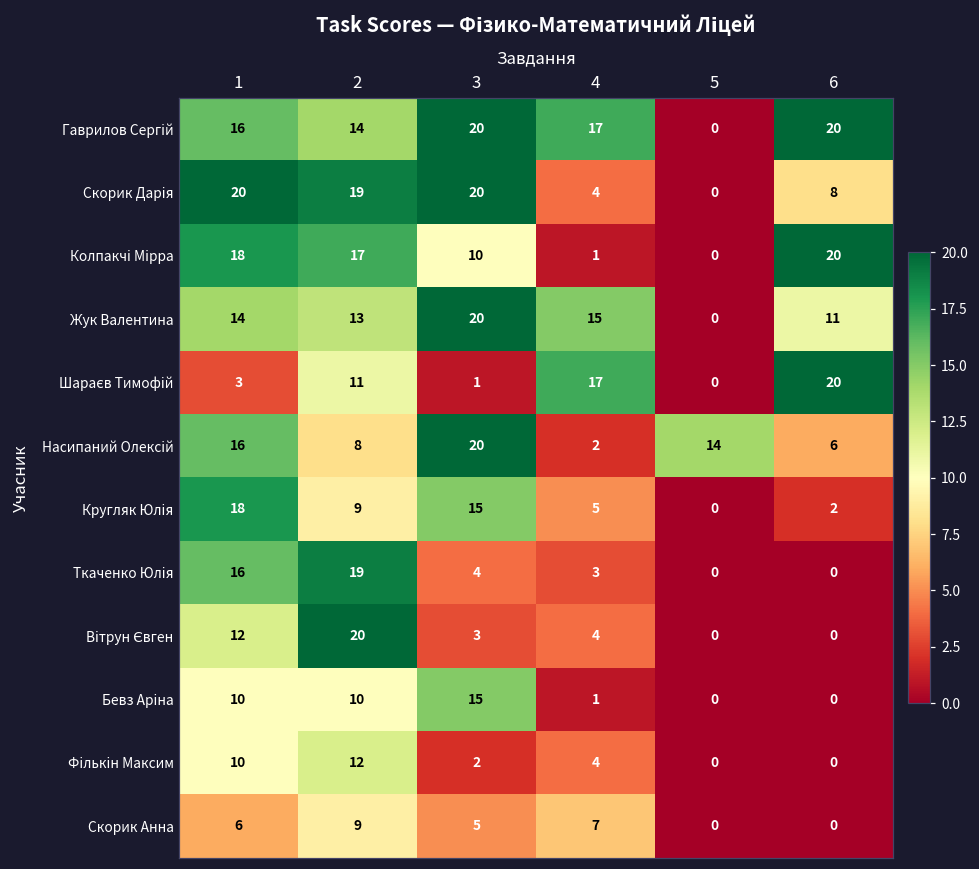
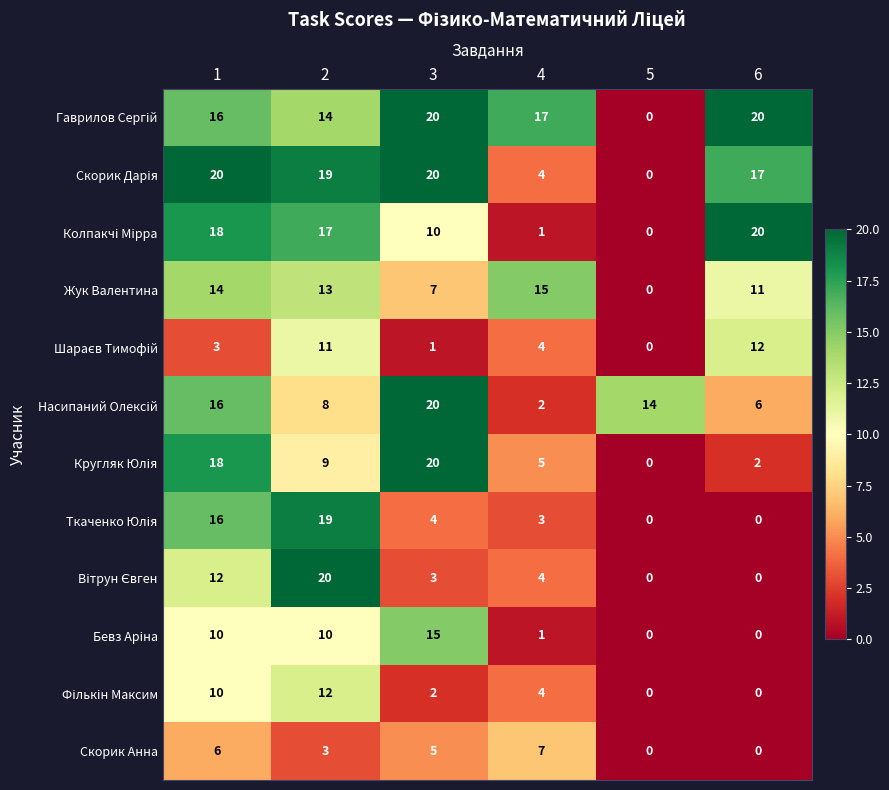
  {
    "Гаврилов Сергій": {
      "1": 16,
      "2": 14,
      "3": 20,
      "4": 17,
      "5": 0,
      "6": 20
    },
    "Скорик Дарія": {
      "1": 20,
      "2": 19,
      "3": 20,
      "4": 4,
      "5": 0,
-     "6": 8
+     "6": 17
    },
    "Колпакчі Мірра": {
      "1": 18,
      "2": 17,
      "3": 10,
      "4": 1,
      "5": 0,
      "6": 20
    },
    "Жук Валентина": {
      "1": 14,
      "2": 13,
-     "3": 20,
+     "3": 7,
      "4": 15,
      "5": 0,
      "6": 11
    },
    "Шараєв Тимофій": {
      "1": 3,
      "2": 11,
      "3": 1,
-     "4": 17,
+     "4": 4,
      "5": 0,
-     "6": 20
+     "6": 12
    },
    "Насипаний Олексій": {
      "1": 16,
      "2": 8,
      "3": 20,
      "4": 2,
      "5": 14,
      "6": 6
    },
    "Кругляк Юлія": {
      "1": 18,
      "2": 9,
-     "3": 15,
+     "3": 20,
      "4": 5,
      "5": 0,
      "6": 2
    },
    "Ткаченко Юлія": {
      "1": 16,
      "2": 19,
      "3": 4,
      "4": 3,
      "5": 0,
      "6": 0
    },
    "Вітрун Євген": {
      "1": 12,
      "2": 20,
      "3": 3,
      "4": 4,
      "5": 0,
      "6": 0
    },
    "Бевз Аріна": {
      "1": 10,
      "2": 10,
      "3": 15,
      "4": 1,
      "5": 0,
      "6": 0
    },
    "Фількін Максим": {
      "1": 10,
      "2": 12,
      "3": 2,
      "4": 4,
      "5": 0,
      "6": 0
    },
    "Скорик Анна": {
      "1": 6,
-     "2": 9,
+     "2": 3,
      "3": 5,
      "4": 7,
      "5": 0,
      "6": 0
    }
  }
